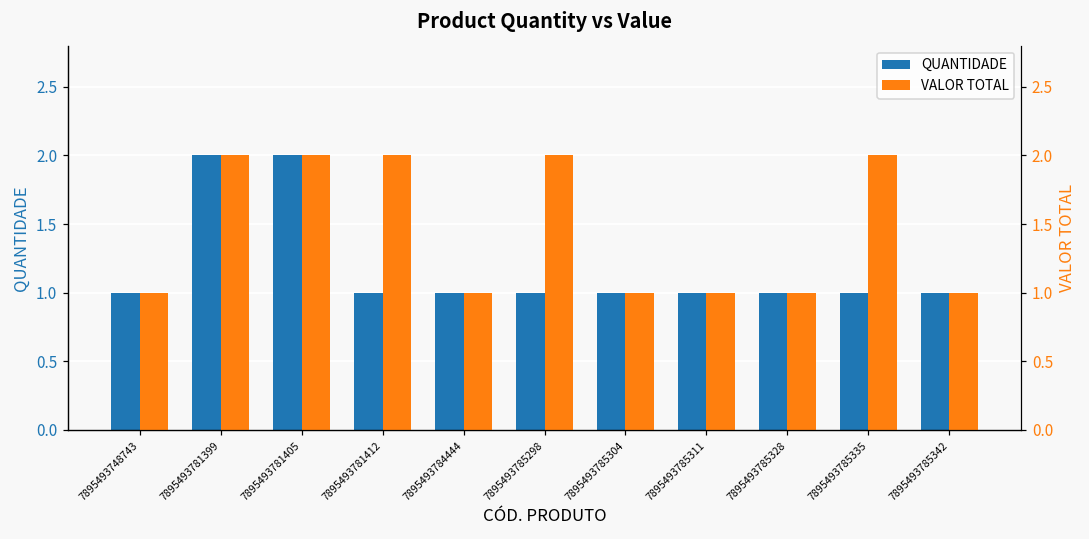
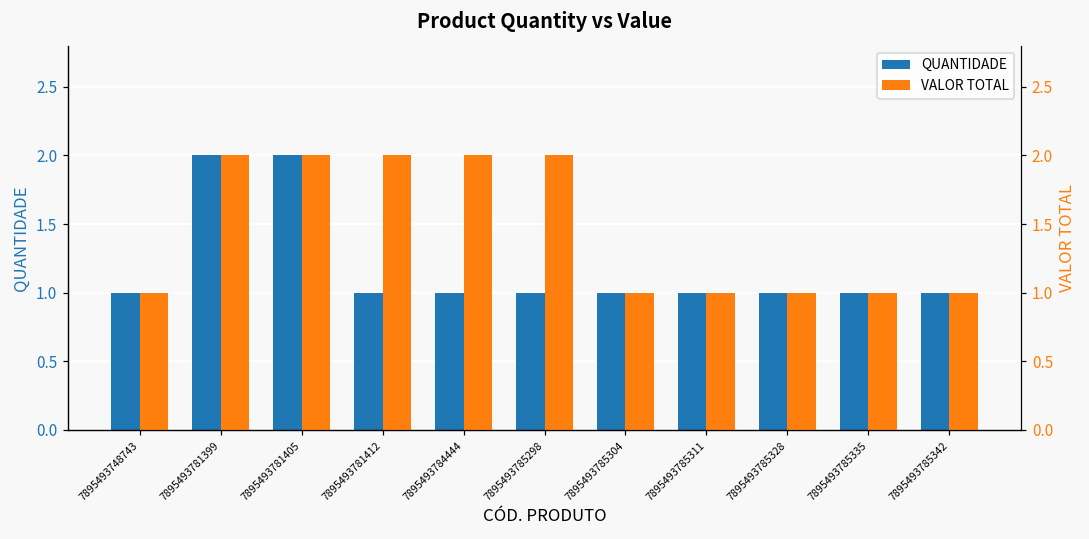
  {
    "QUANTIDADE": {
      "7895493748743": 1.00,
      "7895493781399": 2.00,
      "7895493781405": 2.00,
      "7895493781412": 1.00,
      "7895493784444": 1.00,
      "7895493785298": 1.00,
      "7895493785304": 1.00,
      "7895493785311": 1.00,
      "7895493785328": 1.00,
      "7895493785335": 1.00,
      "7895493785342": 1.00
    },
    "VALOR TOTAL": {
      "7895493748743": 1,
      "7895493781399": 2,
      "7895493781405": 2,
      "7895493781412": 2,
-     "7895493784444": 1,
+     "7895493784444": 2,
      "7895493785298": 2,
      "7895493785304": 1,
      "7895493785311": 1,
      "7895493785328": 1,
-     "7895493785335": 2,
+     "7895493785335": 1,
      "7895493785342": 1
    }
  }
